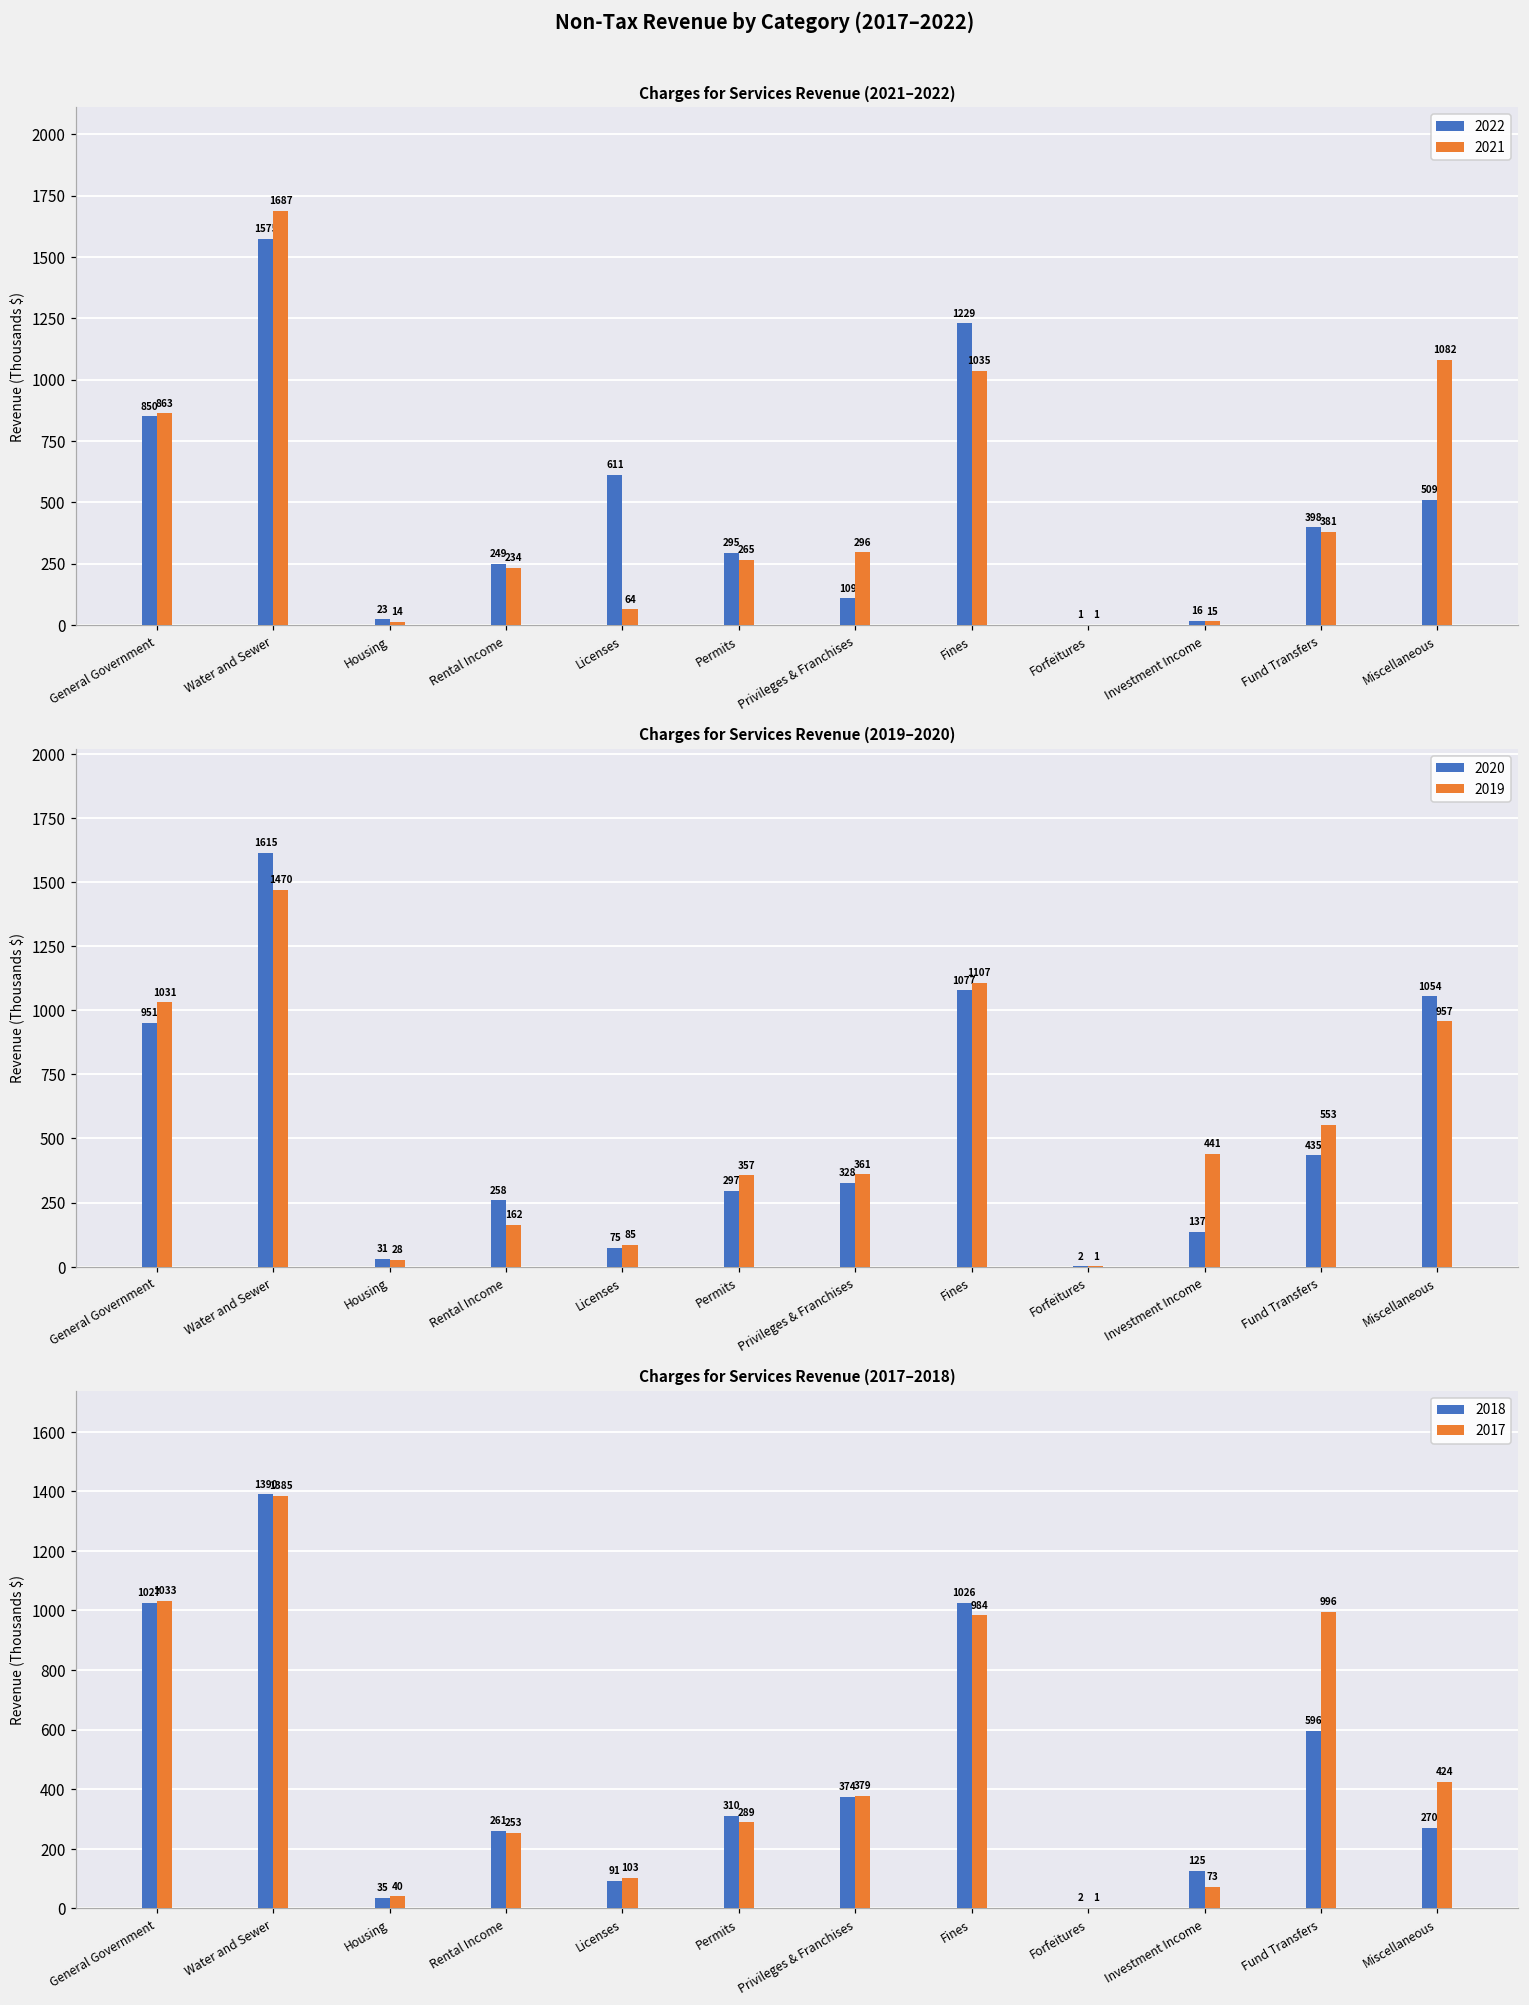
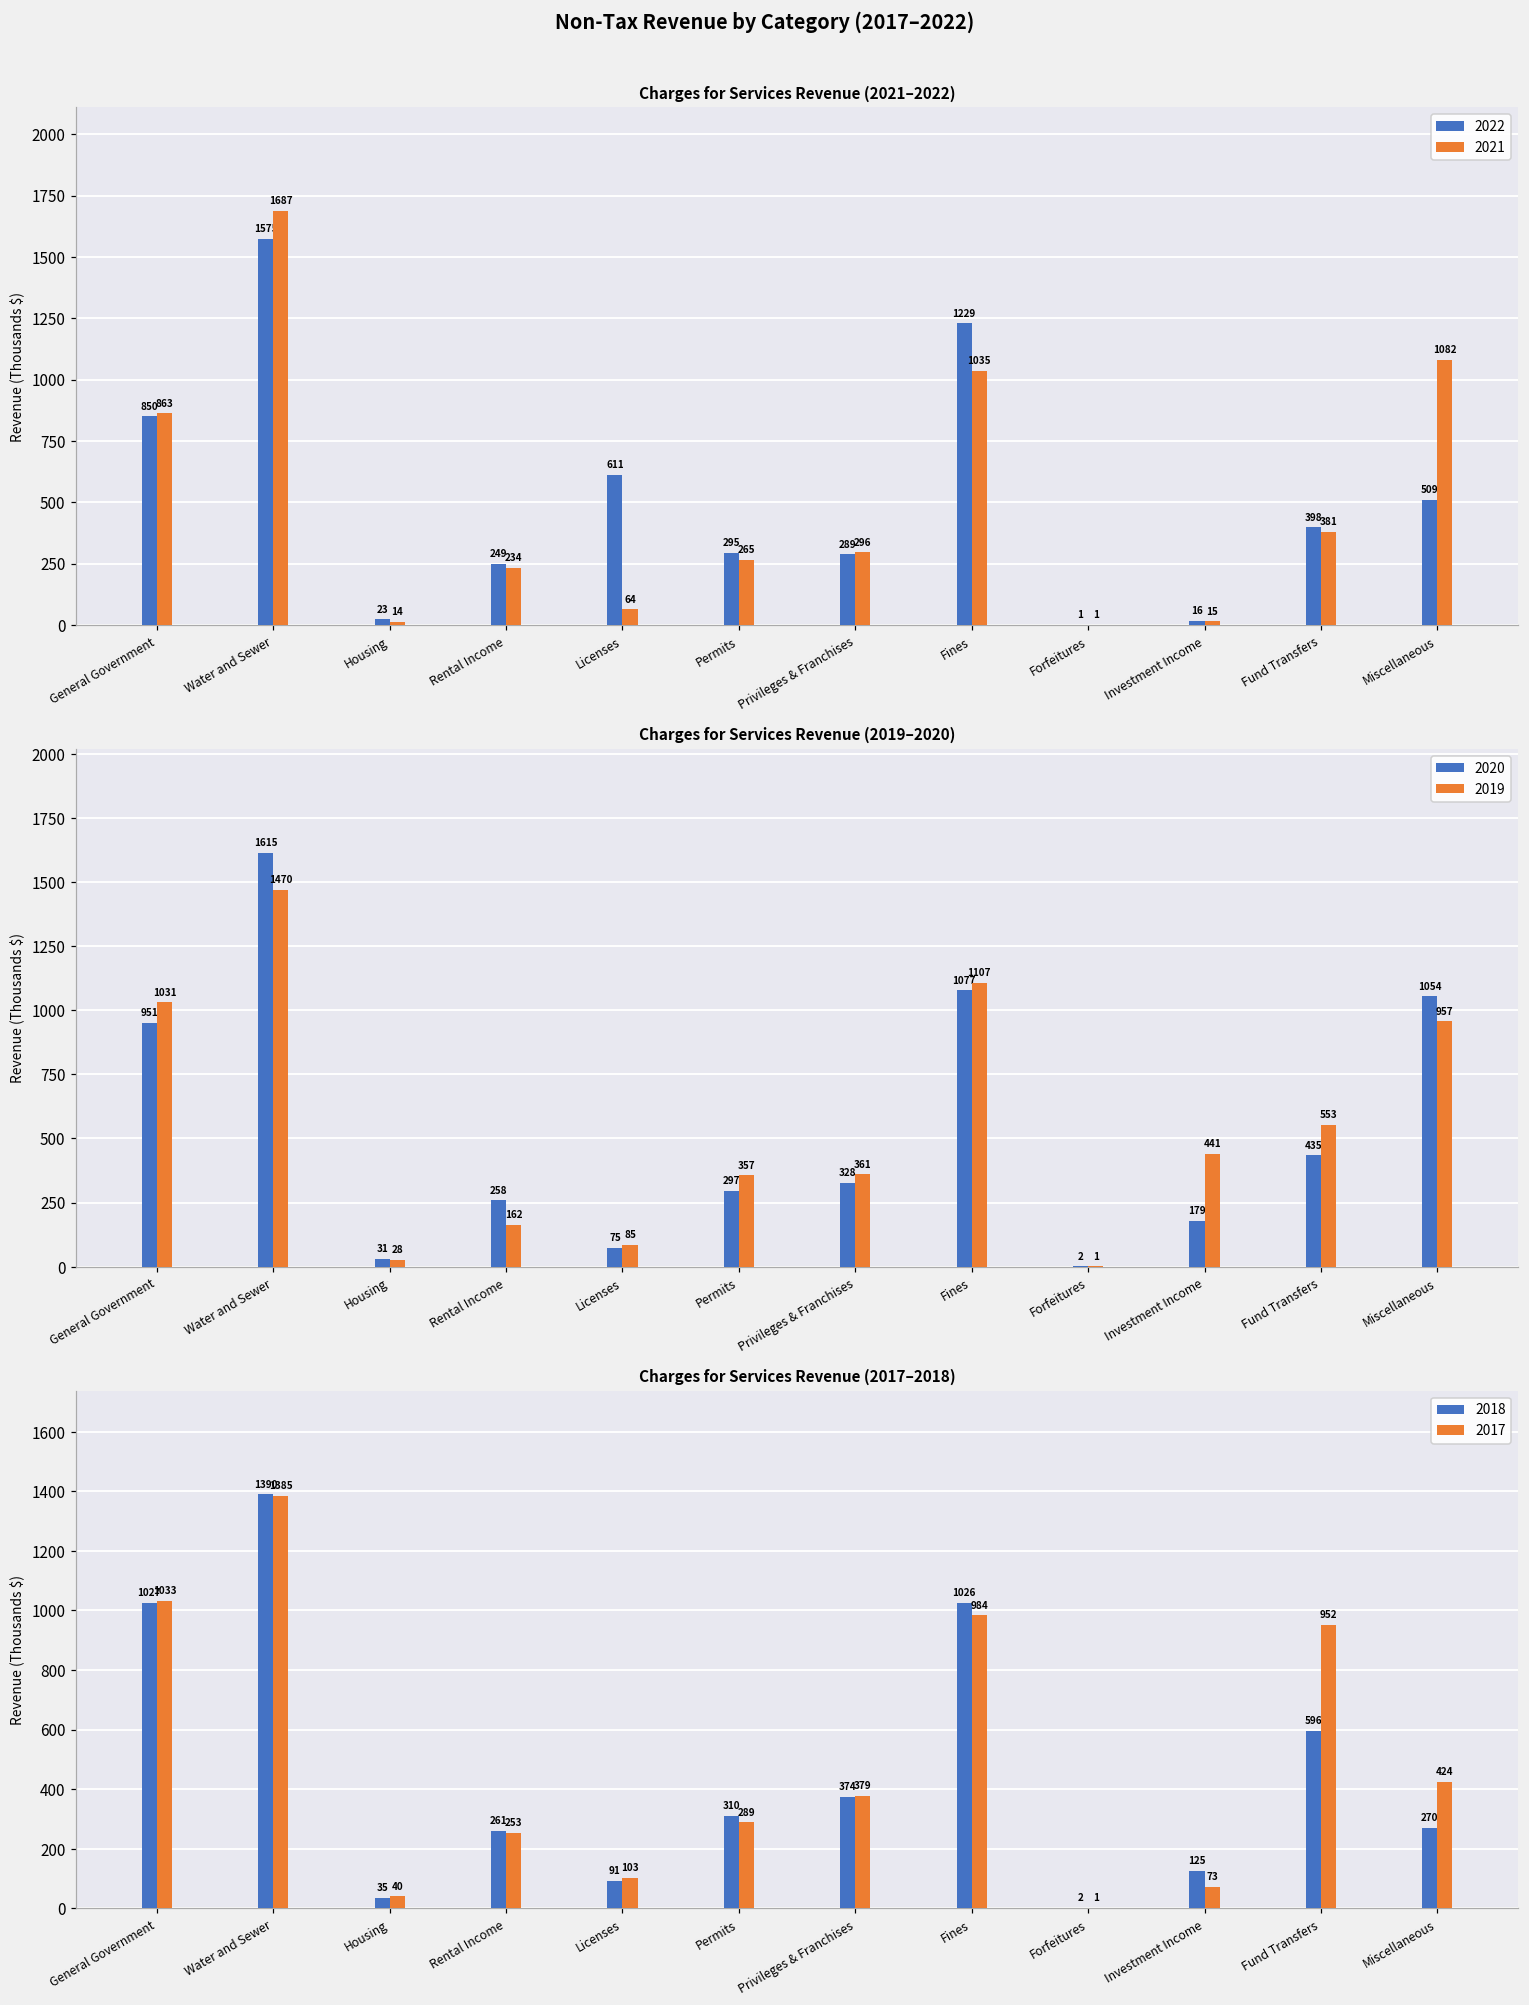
  {
    "Charges for Services Revenue (2021–2022)": {
      "2022": {
        "General Government": 850,
        "Water and Sewer": 1575,
        "Housing": 23,
        "Rental Income": 249,
        "Licenses": 611,
        "Permits": 295,
-       "Privileges & Franchises": 109,
+       "Privileges & Franchises": 289,
        "Fines": 1229,
        "Forfeitures": 1,
        "Investment Income": 16,
        "Fund Transfers": 398,
        "Miscellaneous": 509
      },
      "2021": {
        "General Government": 863,
        "Water and Sewer": 1687,
        "Housing": 14,
        "Rental Income": 234,
        "Licenses": 64,
        "Permits": 265,
        "Privileges & Franchises": 296,
        "Fines": 1035,
        "Forfeitures": 1,
        "Investment Income": 15,
        "Fund Transfers": 381,
        "Miscellaneous": 1082
      }
    },
    "Charges for Services Revenue (2019–2020)": {
      "2020": {
        "General Government": 951,
        "Water and Sewer": 1615,
        "Housing": 31,
        "Rental Income": 258,
        "Licenses": 75,
        "Permits": 297,
        "Privileges & Franchises": 328,
        "Fines": 1077,
        "Forfeitures": 2,
-       "Investment Income": 137,
+       "Investment Income": 179,
        "Fund Transfers": 435,
        "Miscellaneous": 1054
      },
      "2019": {
        "General Government": 1031,
        "Water and Sewer": 1470,
        "Housing": 28,
        "Rental Income": 162,
        "Licenses": 85,
        "Permits": 357,
        "Privileges & Franchises": 361,
        "Fines": 1107,
        "Forfeitures": 1,
        "Investment Income": 441,
        "Fund Transfers": 553,
        "Miscellaneous": 957
      }
    },
    "Charges for Services Revenue (2017–2018)": {
      "2018": {
        "Housing": 35,
        "Rental Income": 261,
        "Licenses": 91,
        "Permits": 310,
        "Privileges & Franchises": 374,
        "Fines": 1026,
        "Forfeitures": 2,
        "Investment Income": 125,
        "Fund Transfers": 596,
        "Miscellaneous": 270
      },
      "2017": {
        "Housing": 40,
        "Rental Income": 253,
        "Licenses": 103,
        "Permits": 289,
        "Privileges & Franchises": 379,
        "Fines": 984,
        "Forfeitures": 1,
        "Investment Income": 73,
-       "Fund Transfers": 996,
+       "Fund Transfers": 952,
        "Miscellaneous": 424
      }
    }
  }
